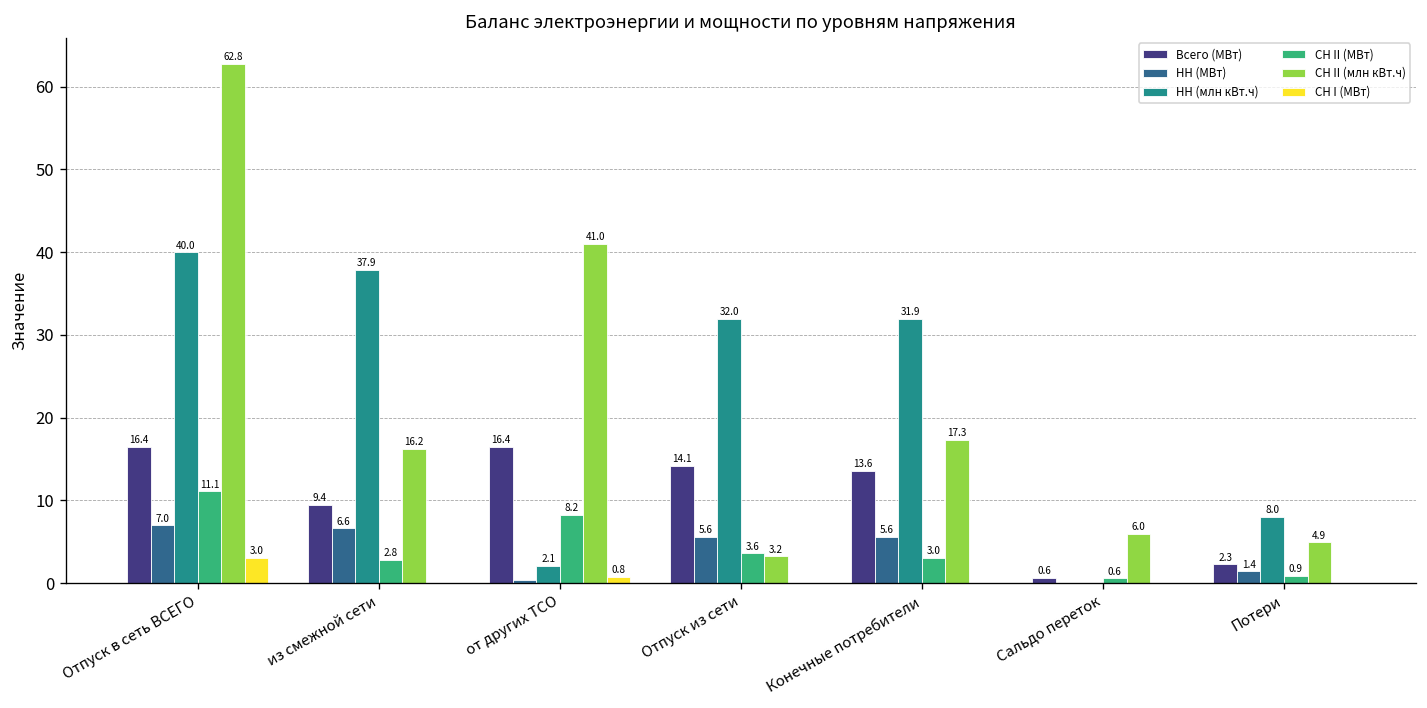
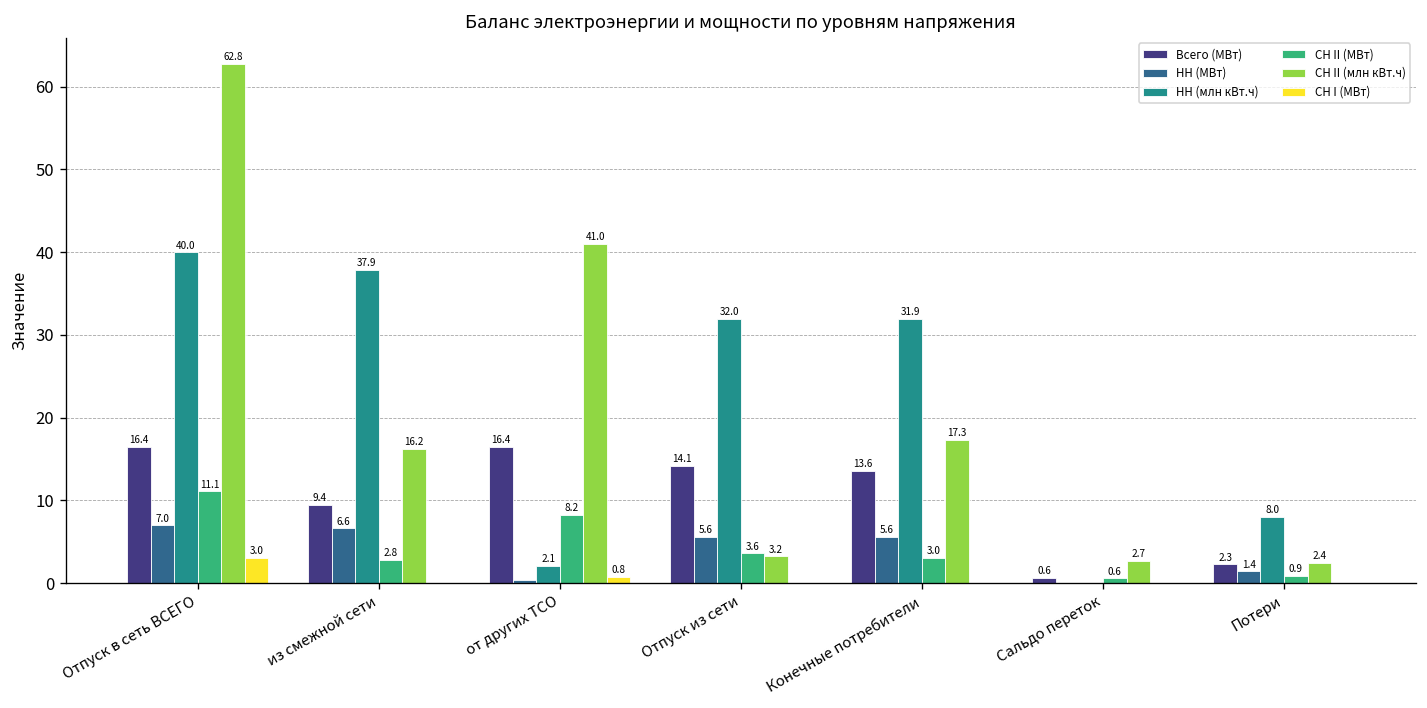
  {
    "СН II (млн кВт.ч)": {
      "Отпуск в сеть ВСЕГО": 62.8,
      "из смежной сети": 16.2,
      "от других ТСО": 41.0,
      "Отпуск из сети": 3.2,
      "Конечные потребители": 17.3,
-     "Сальдо переток": 6.0,
-     "Потери": 4.9
+     "Сальдо переток": 2.7,
+     "Потери": 2.4
    },
    "СН I (МВт)": {
      "Отпуск в сеть ВСЕГО": 3.0,
      "от других ТСО": 0.8
    }
  }
